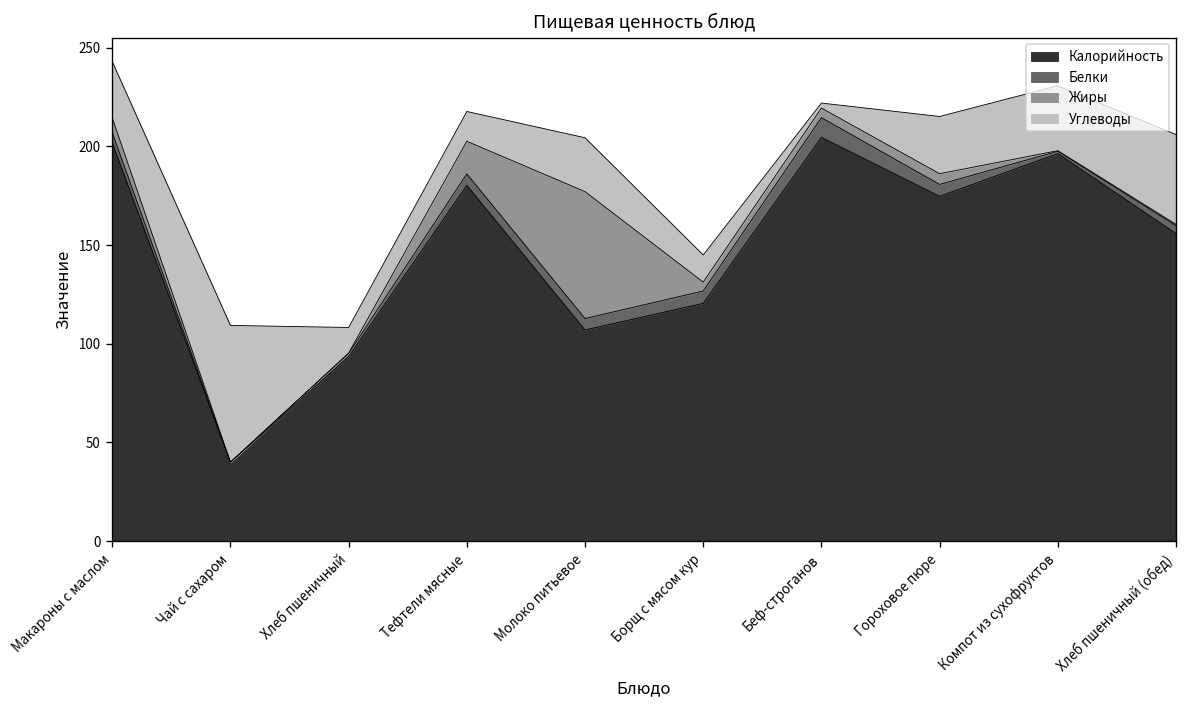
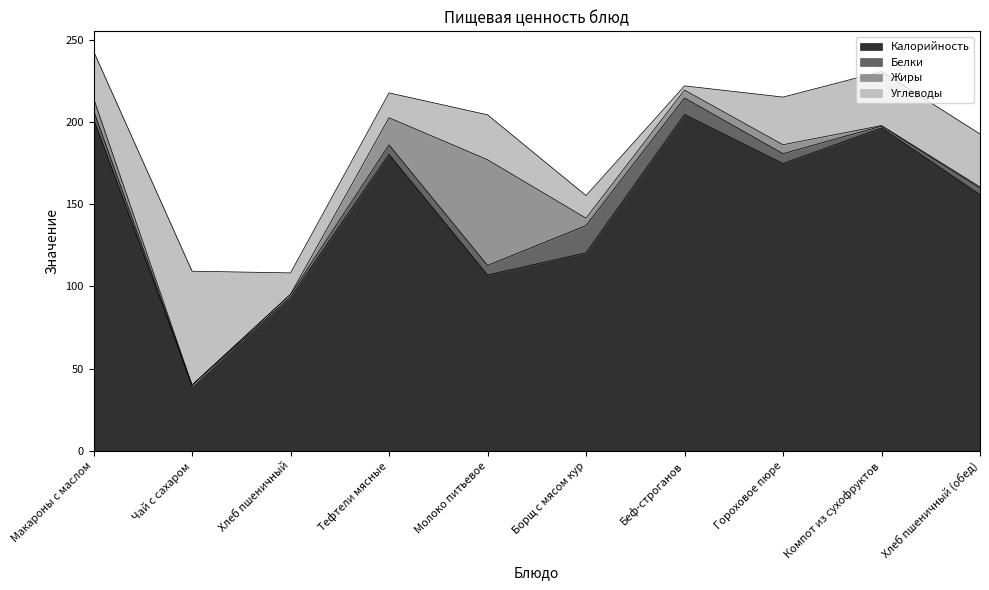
  {
    "Калорийность": {
      "Макароны с маслом": 202,
      "Хлеб пшеничный": 94,
      "Тефтели мясные": 180,
      "Молоко питьевое": 107,
      "Борщ с мясом кур": 121,
      "Беф-строганов": 205,
      "Гороховое пюре": 175,
      "Хлеб пшеничный (обед)": 156
    },
    "Белки": {
      "Макароны с маслом": 5,
      "Тефтели мясные": 6,
      "Молоко питьевое": 6,
-     "Борщ с мясом кур": 6,
+     "Борщ с мясом кур": 17,
      "Беф-строганов": 10,
      "Гороховое пюре": 6
    },
    "Жиры": {
      "Макароны с маслом": 8,
      "Тефтели мясные": 17,
      "Молоко питьевое": 64,
      "Борщ с мясом кур": 5,
      "Беф-строганов": 5,
      "Гороховое пюре": 5
    },
    "Углеводы": {
      "Макароны с маслом": 29,
      "Чай с сахаром": 69,
      "Хлеб пшеничный": 13,
      "Тефтели мясные": 15,
      "Молоко питьевое": 27,
      "Борщ с мясом кур": 14,
      "Беф-строганов": 3,
      "Гороховое пюре": 29,
-     "Хлеб пшеничный (обед)": 46
+     "Хлеб пшеничный (обед)": 32
    }
  }
